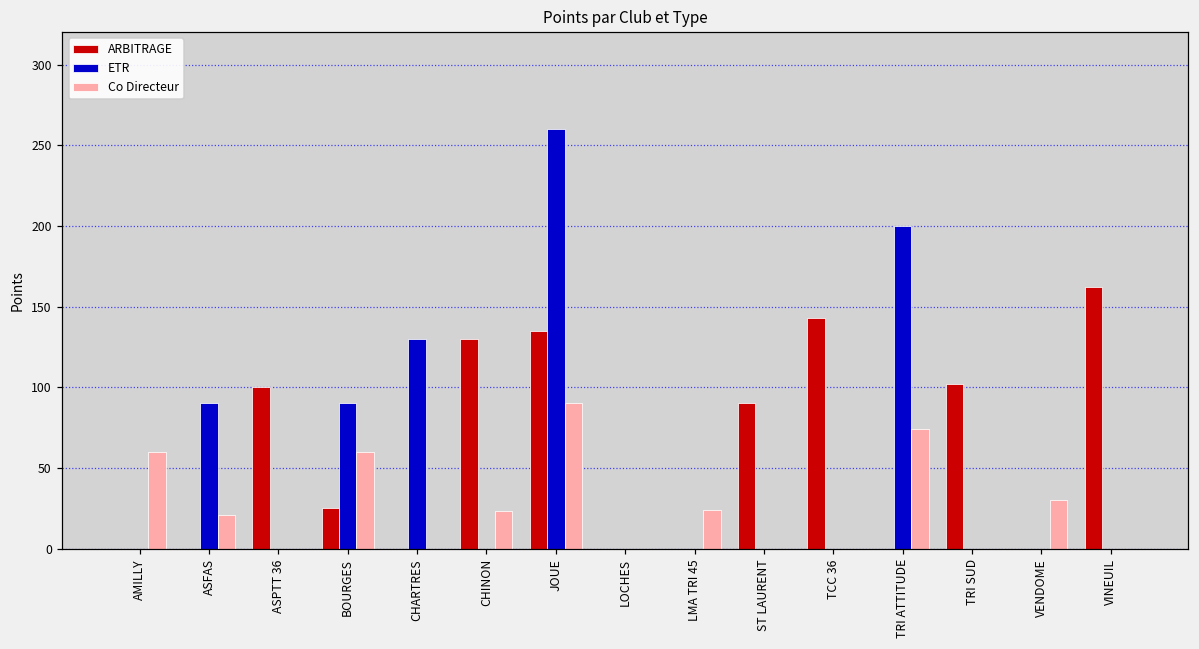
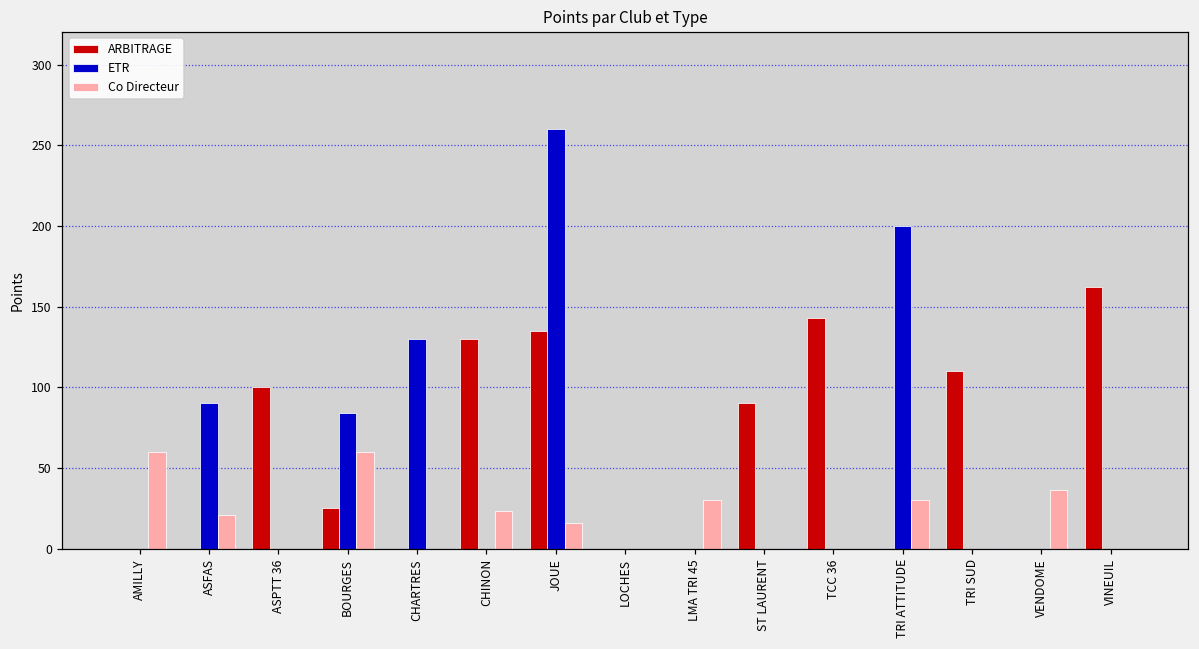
  {
    "ARBITRAGE": {
      "AMILLY": 0,
      "ASFAS": 0,
      "ASPTT 36": 100,
      "BOURGES": 25,
      "CHARTRES": 0,
      "CHINON": 130,
      "JOUE": 135,
      "LOCHES": 0,
      "LMA TRI 45": 0,
      "ST LAURENT": 90,
      "TCC 36": 143,
      "TRI ATTITUDE": 0,
-     "TRI SUD": 102,
+     "TRI SUD": 110,
      "VENDOME": 0,
      "VINEUIL": 162
    },
    "ETR": {
      "AMILLY": 0,
      "ASFAS": 90,
      "ASPTT 36": 0,
-     "BOURGES": 90,
+     "BOURGES": 84,
      "CHARTRES": 130,
      "CHINON": 0,
      "JOUE": 260,
      "LOCHES": 0,
      "LMA TRI 45": 0,
      "ST LAURENT": 0,
      "TCC 36": 0,
      "TRI ATTITUDE": 200,
      "TRI SUD": 0,
      "VENDOME": 0,
      "VINEUIL": 0
    },
    "Co Directeur": {
      "AMILLY": 60,
      "ASFAS": 21,
      "ASPTT 36": 0,
      "BOURGES": 60,
      "CHARTRES": 0,
      "CHINON": 23,
-     "JOUE": 90,
+     "JOUE": 16,
      "LOCHES": 0,
-     "LMA TRI 45": 24,
+     "LMA TRI 45": 30,
      "ST LAURENT": 0,
      "TCC 36": 0,
-     "TRI ATTITUDE": 74,
+     "TRI ATTITUDE": 30,
      "TRI SUD": 0,
-     "VENDOME": 30,
+     "VENDOME": 36,
      "VINEUIL": 0
    }
  }
